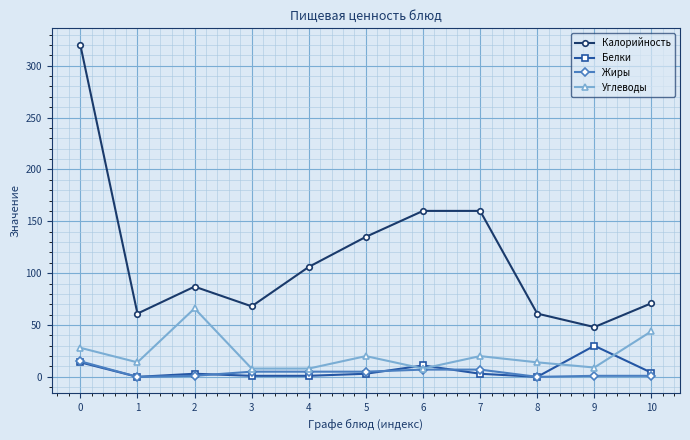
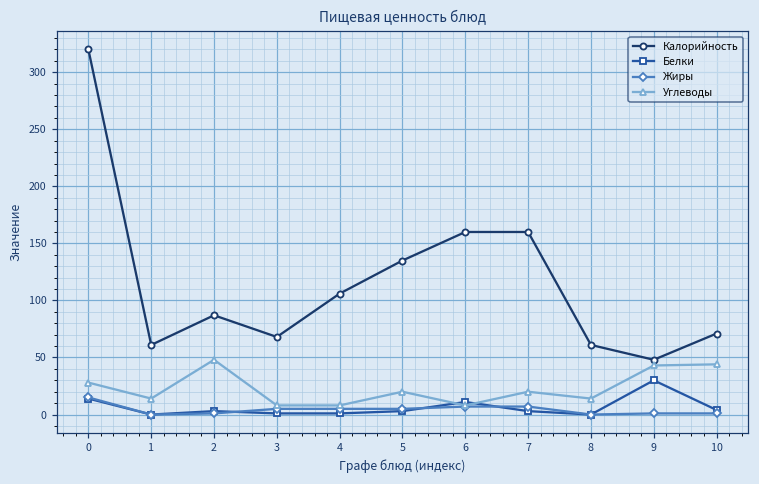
  {
    "Калорийность": {
      "0": 320,
      "1": 61,
      "2": 87,
      "3": 68,
      "4": 106,
      "5": 135,
      "6": 160,
      "7": 160,
      "8": 61,
      "9": 48,
      "10": 71
    },
    "Белки": {
      "3": 1,
      "4": 1,
      "6": 11,
      "7": 3,
      "9": 30,
      "10": 4
    },
    "Жиры": {
      "3": 5,
      "4": 5,
      "7": 7,
      "9": 1,
      "10": 1
    },
    "Углеводы": {
      "0": 28,
      "1": 14,
-     "2": 66,
+     "2": 48,
      "3": 8,
      "4": 8,
      "5": 20,
      "7": 20,
      "8": 14,
-     "9": 9,
+     "9": 43,
      "10": 44
    }
  }
